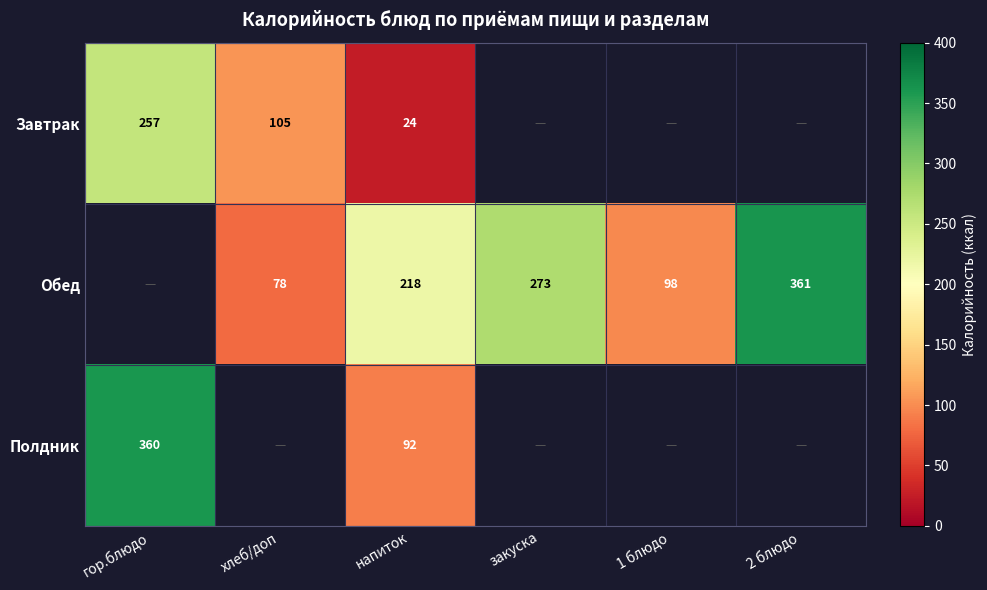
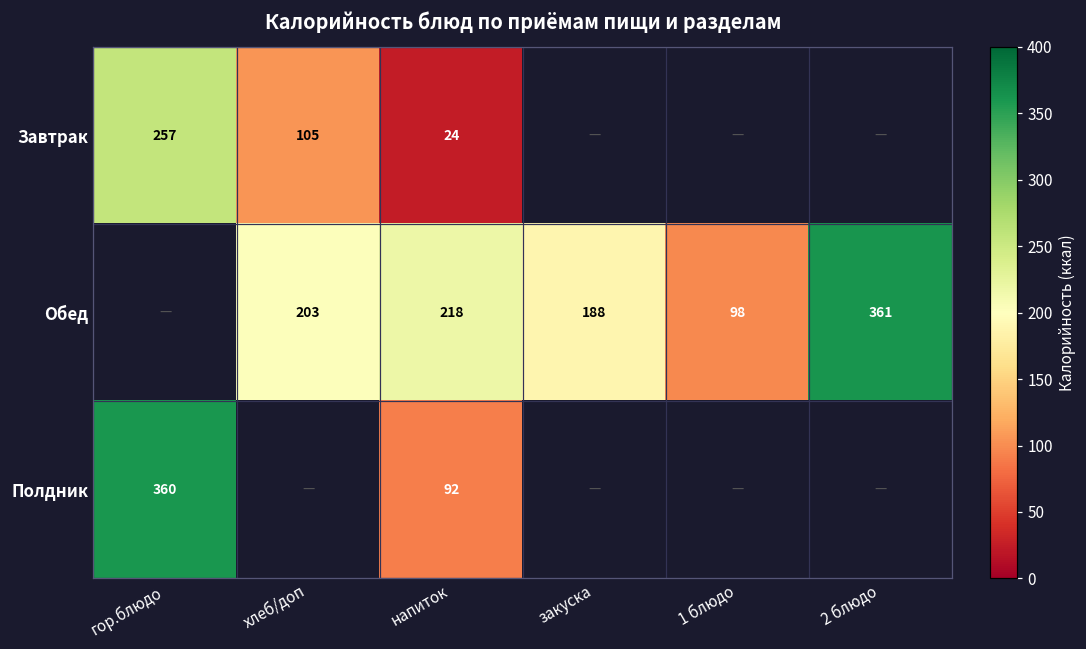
  {
    "Завтрак": {
      "гор.блюдо": 257,
      "хлеб/доп": 105,
      "напиток": 24
    },
    "Обед": {
-     "хлеб/доп": 78,
+     "хлеб/доп": 203,
      "напиток": 218,
-     "закуска": 273,
+     "закуска": 188,
      "1 блюдо": 98,
      "2 блюдо": 361
    },
    "Полдник": {
      "гор.блюдо": 360,
      "напиток": 92
    }
  }
